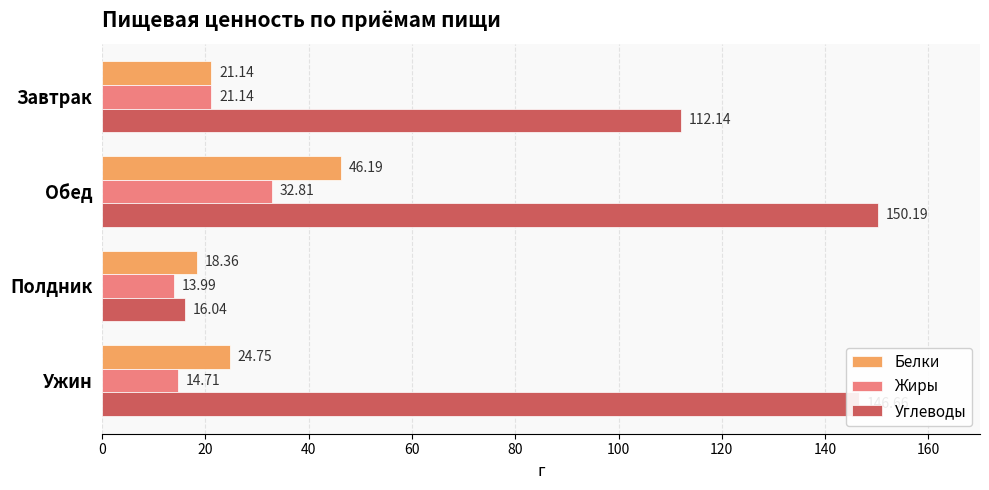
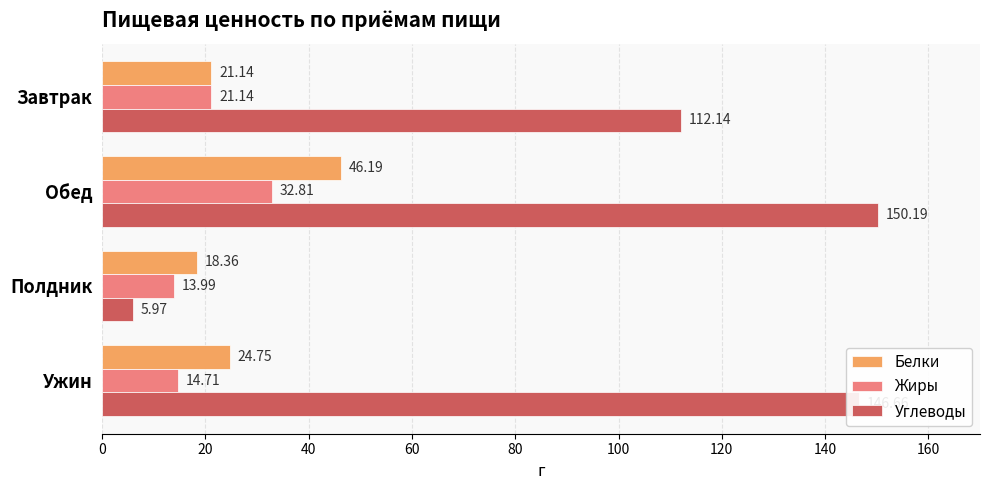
  {
    "Углеводы": {
      "Завтрак": 112.14,
      "Обед": 150.19,
-     "Полдник": 16.04
+     "Полдник": 5.97
    }
  }
